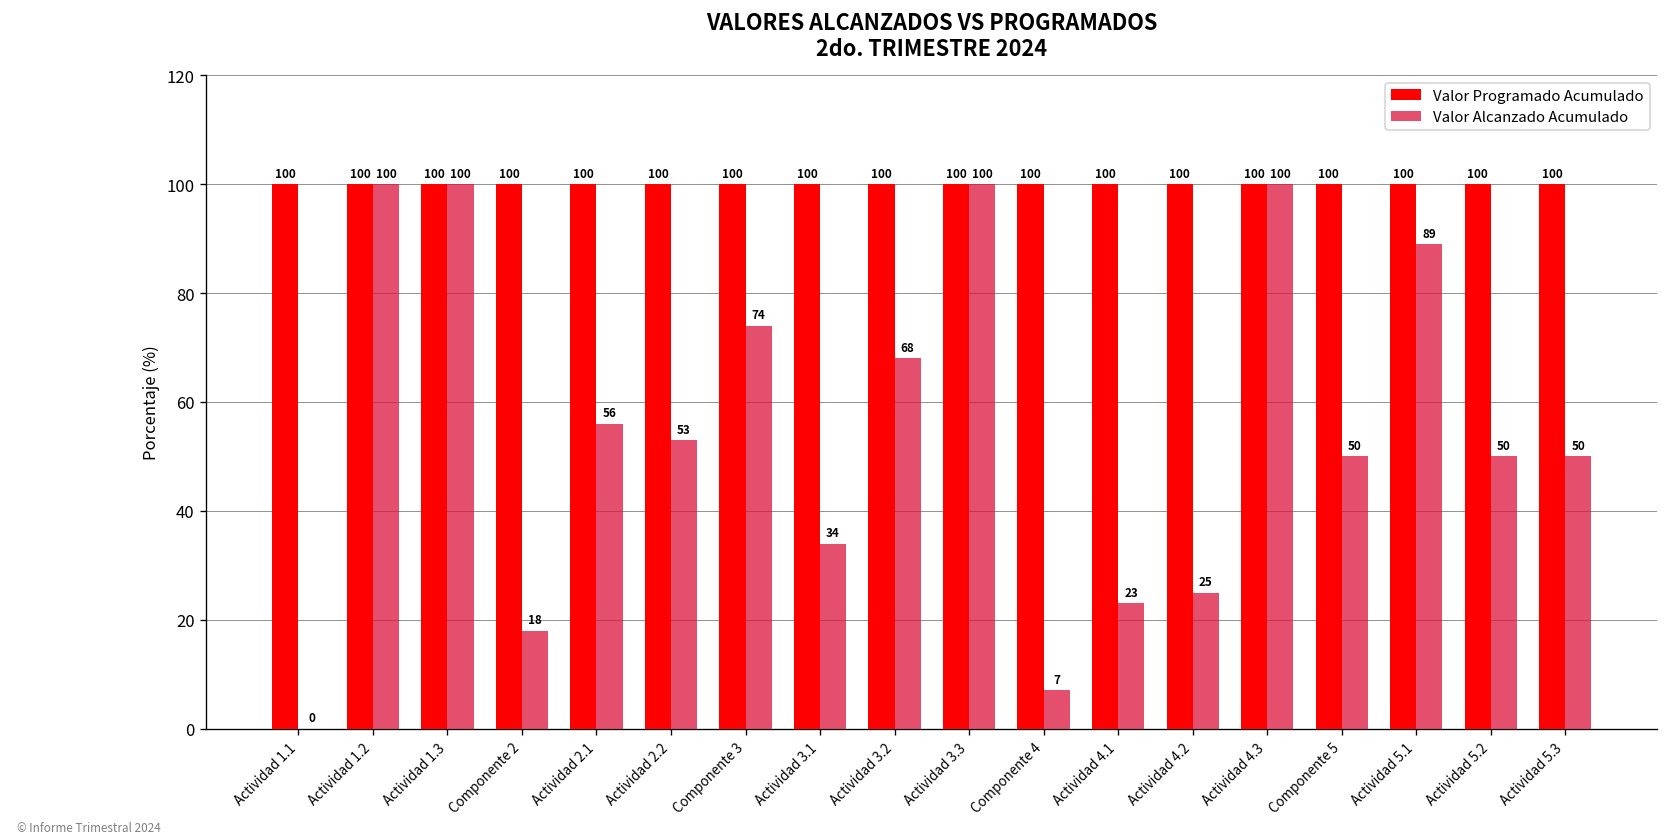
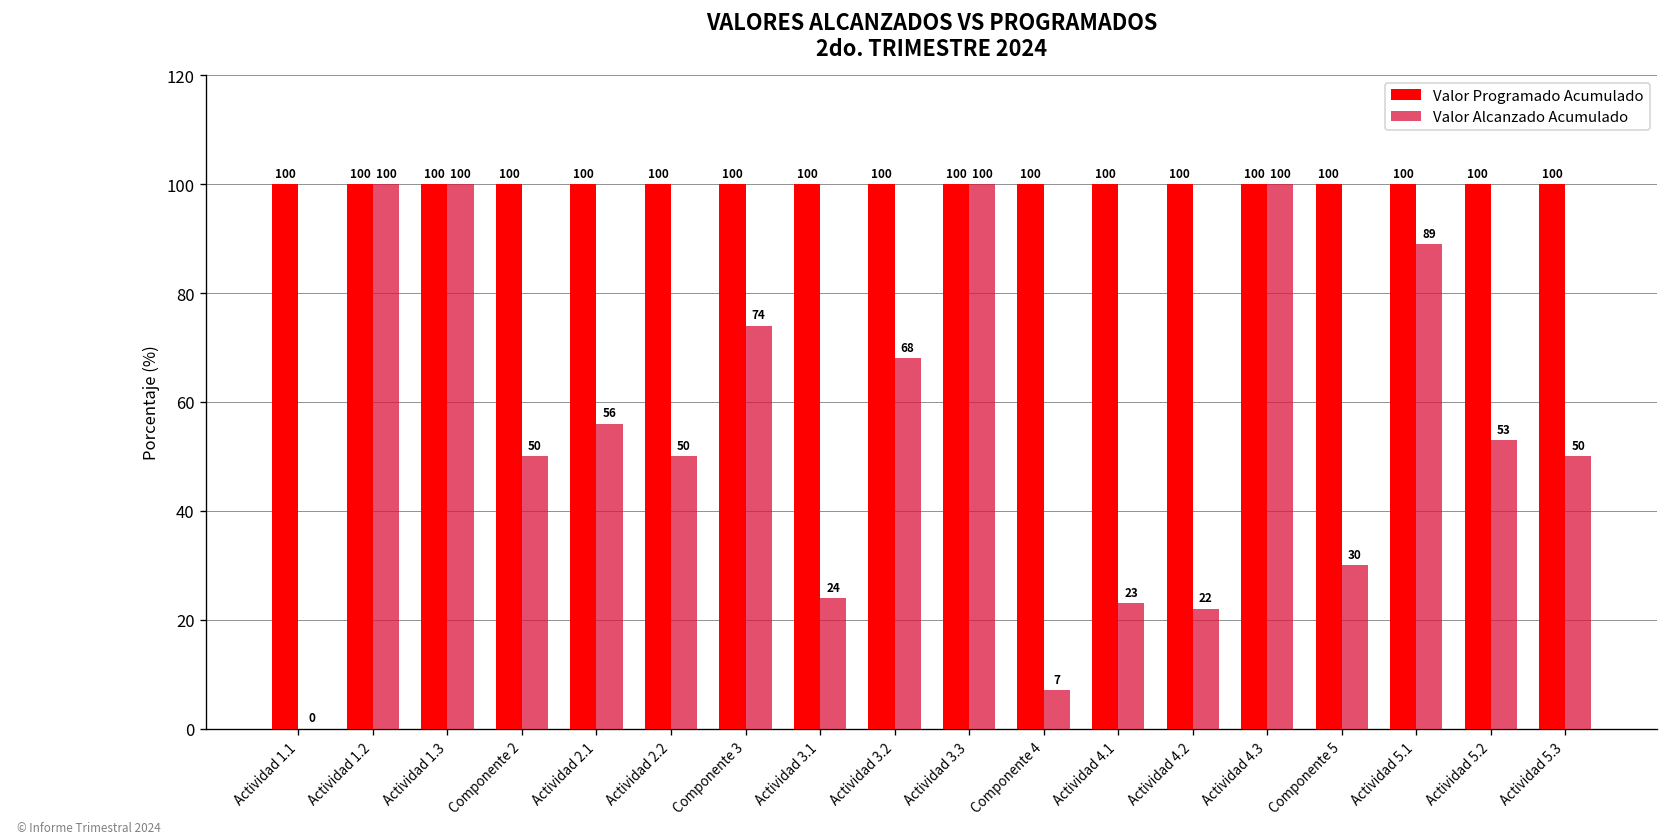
  {
    "Valor Programado Acumulado": {
      "Actividad 1.1": 100,
      "Actividad 1.2": 100,
      "Actividad 1.3": 100,
      "Componente 2": 100,
      "Actividad 2.1": 100,
      "Actividad 2.2": 100,
      "Componente 3": 100,
      "Actividad 3.1": 100,
      "Actividad 3.2": 100,
      "Actividad 3.3": 100,
      "Componente 4": 100,
      "Actividad 4.1": 100,
      "Actividad 4.2": 100,
      "Actividad 4.3": 100,
      "Componente 5": 100,
      "Actividad 5.1": 100,
      "Actividad 5.2": 100,
      "Actividad 5.3": 100
    },
    "Valor Alcanzado Acumulado": {
      "Actividad 1.1": 0,
      "Actividad 1.2": 100,
      "Actividad 1.3": 100,
-     "Componente 2": 18,
+     "Componente 2": 50,
      "Actividad 2.1": 56,
-     "Actividad 2.2": 53,
+     "Actividad 2.2": 50,
      "Componente 3": 74,
-     "Actividad 3.1": 34,
+     "Actividad 3.1": 24,
      "Actividad 3.2": 68,
      "Actividad 3.3": 100,
      "Componente 4": 7,
      "Actividad 4.1": 23,
-     "Actividad 4.2": 25,
+     "Actividad 4.2": 22,
      "Actividad 4.3": 100,
-     "Componente 5": 50,
+     "Componente 5": 30,
      "Actividad 5.1": 89,
-     "Actividad 5.2": 50,
+     "Actividad 5.2": 53,
      "Actividad 5.3": 50
    }
  }
